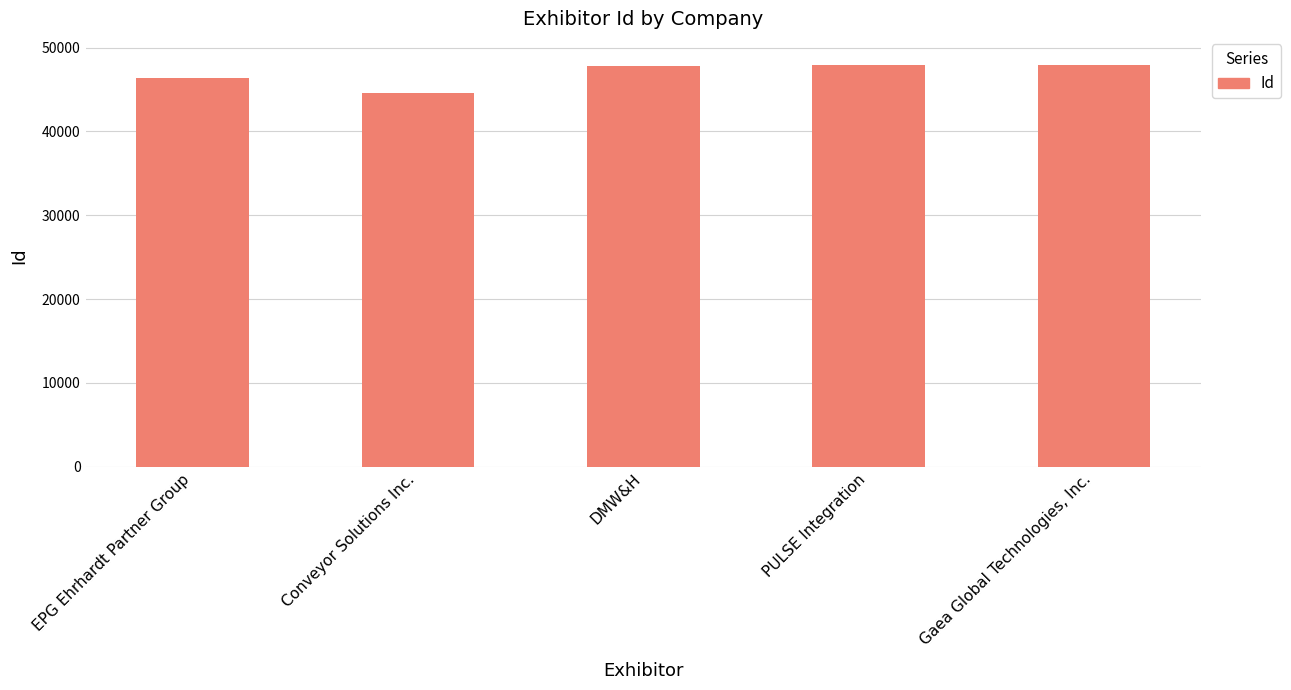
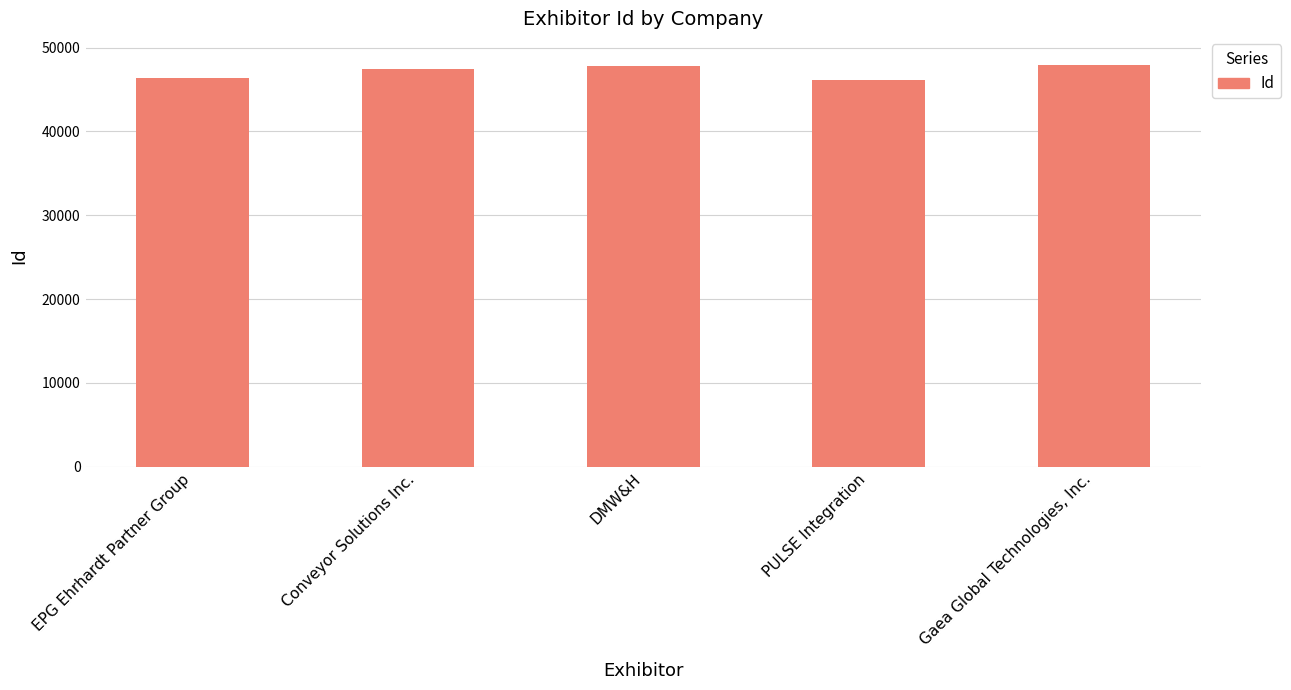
  {
    "EPG Ehrhardt Partner Group": 46000,
-   "Conveyor Solutions Inc.": 45000,
+   "Conveyor Solutions Inc.": 47000,
    "DMW&H": 48000,
-   "PULSE Integration": 48000,
+   "PULSE Integration": 46000,
    "Gaea Global Technologies, Inc.": 48000
  }
